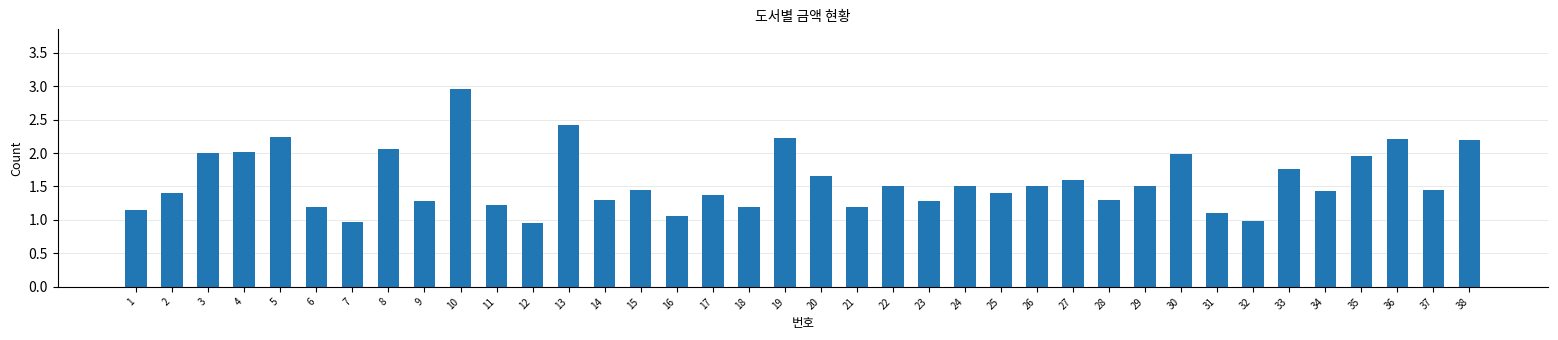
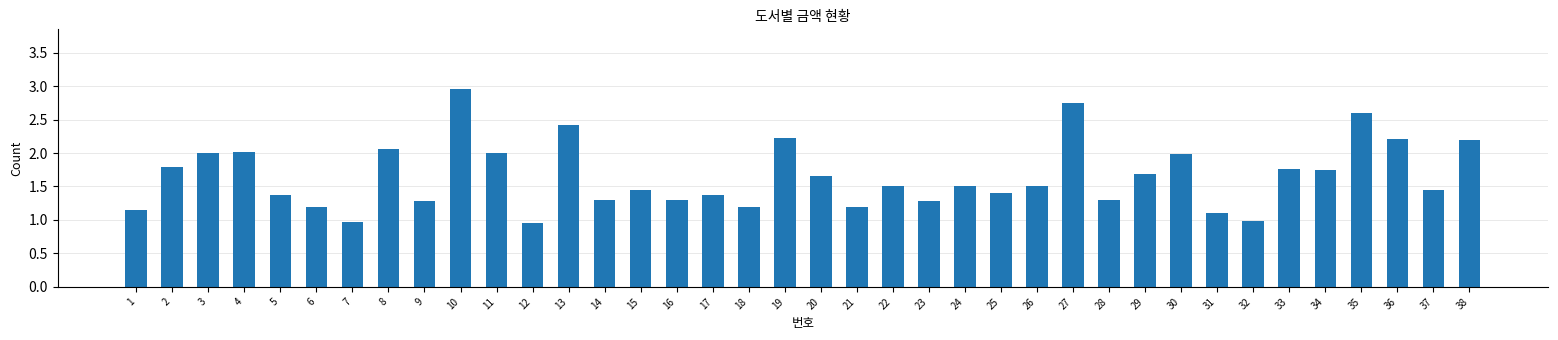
  {
    "1": 1.1,
-   "2": 1.4,
+   "2": 1.8,
    "3": 2.0,
    "4": 2.0,
-   "5": 2.2,
+   "5": 1.4,
    "6": 1.2,
    "7": 1.0,
    "8": 2.1,
    "9": 1.3,
    "10": 3.0,
-   "11": 1.2,
+   "11": 2.0,
    "12": 1.0,
    "13": 2.4,
    "14": 1.3,
    "15": 1.5,
-   "16": 1.1,
+   "16": 1.3,
    "17": 1.4,
    "18": 1.2,
    "19": 2.2,
    "20": 1.7,
    "21": 1.2,
    "22": 1.5,
    "23": 1.3,
    "24": 1.5,
    "25": 1.4,
    "26": 1.5,
-   "27": 1.6,
+   "27": 2.7,
    "28": 1.3,
-   "29": 1.5,
+   "29": 1.7,
    "30": 2.0,
    "31": 1.1,
    "32": 1.0,
    "33": 1.8,
-   "34": 1.4,
-   "35": 2.0,
+   "34": 1.8,
+   "35": 2.6,
    "36": 2.2,
    "37": 1.5,
    "38": 2.2
  }
